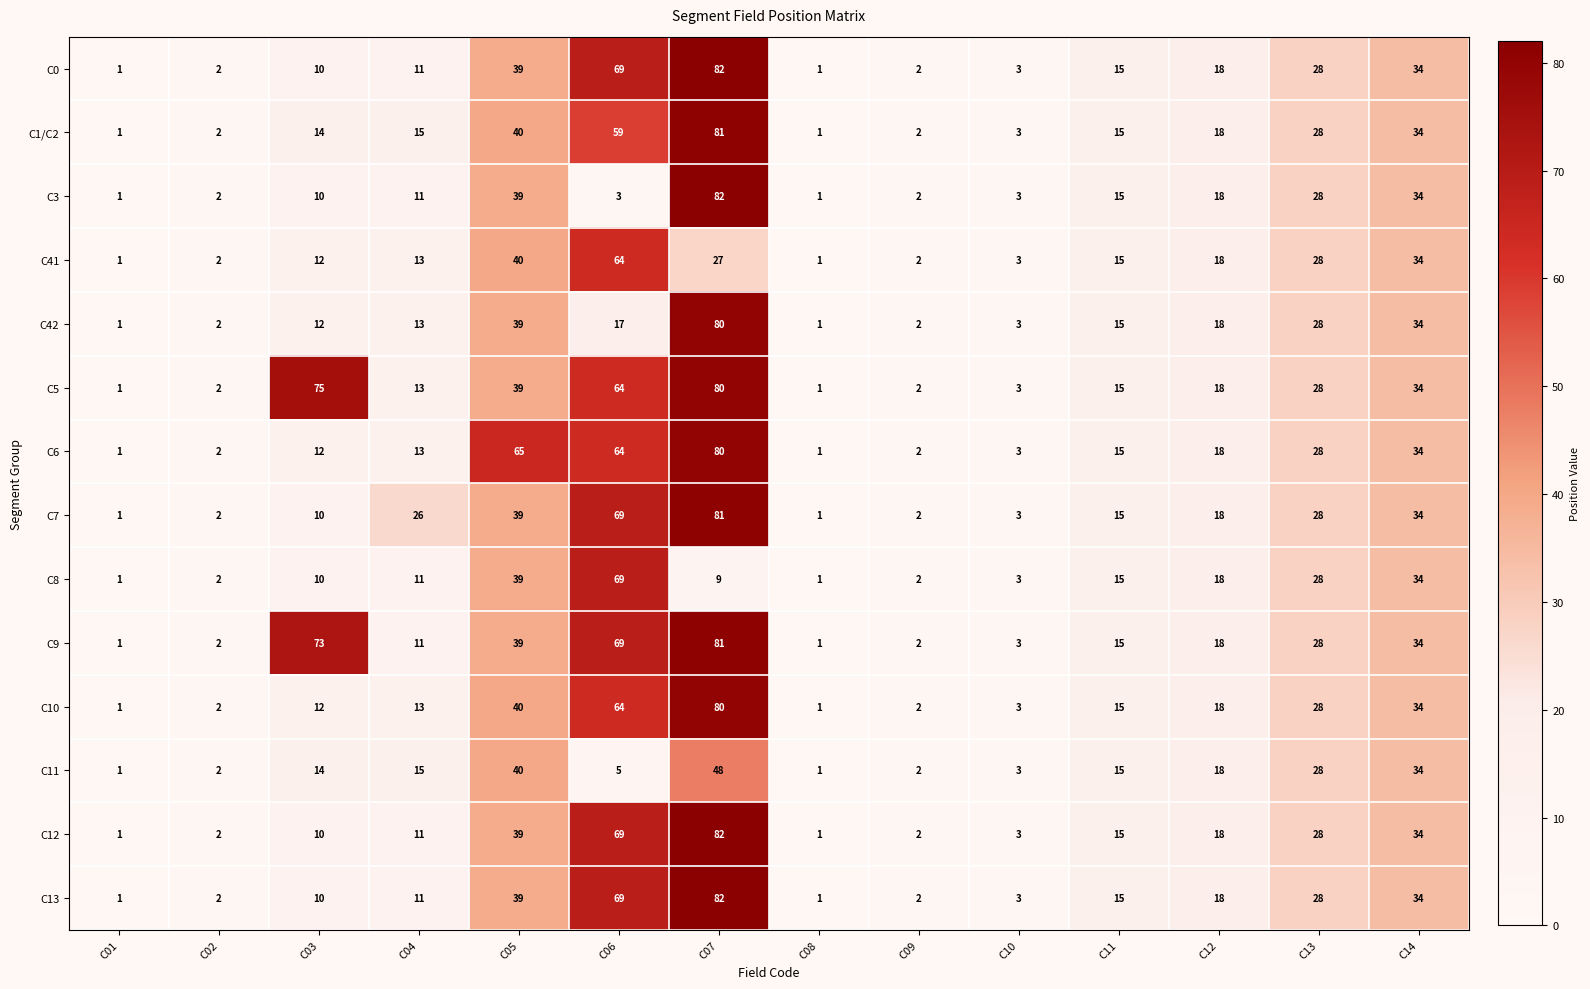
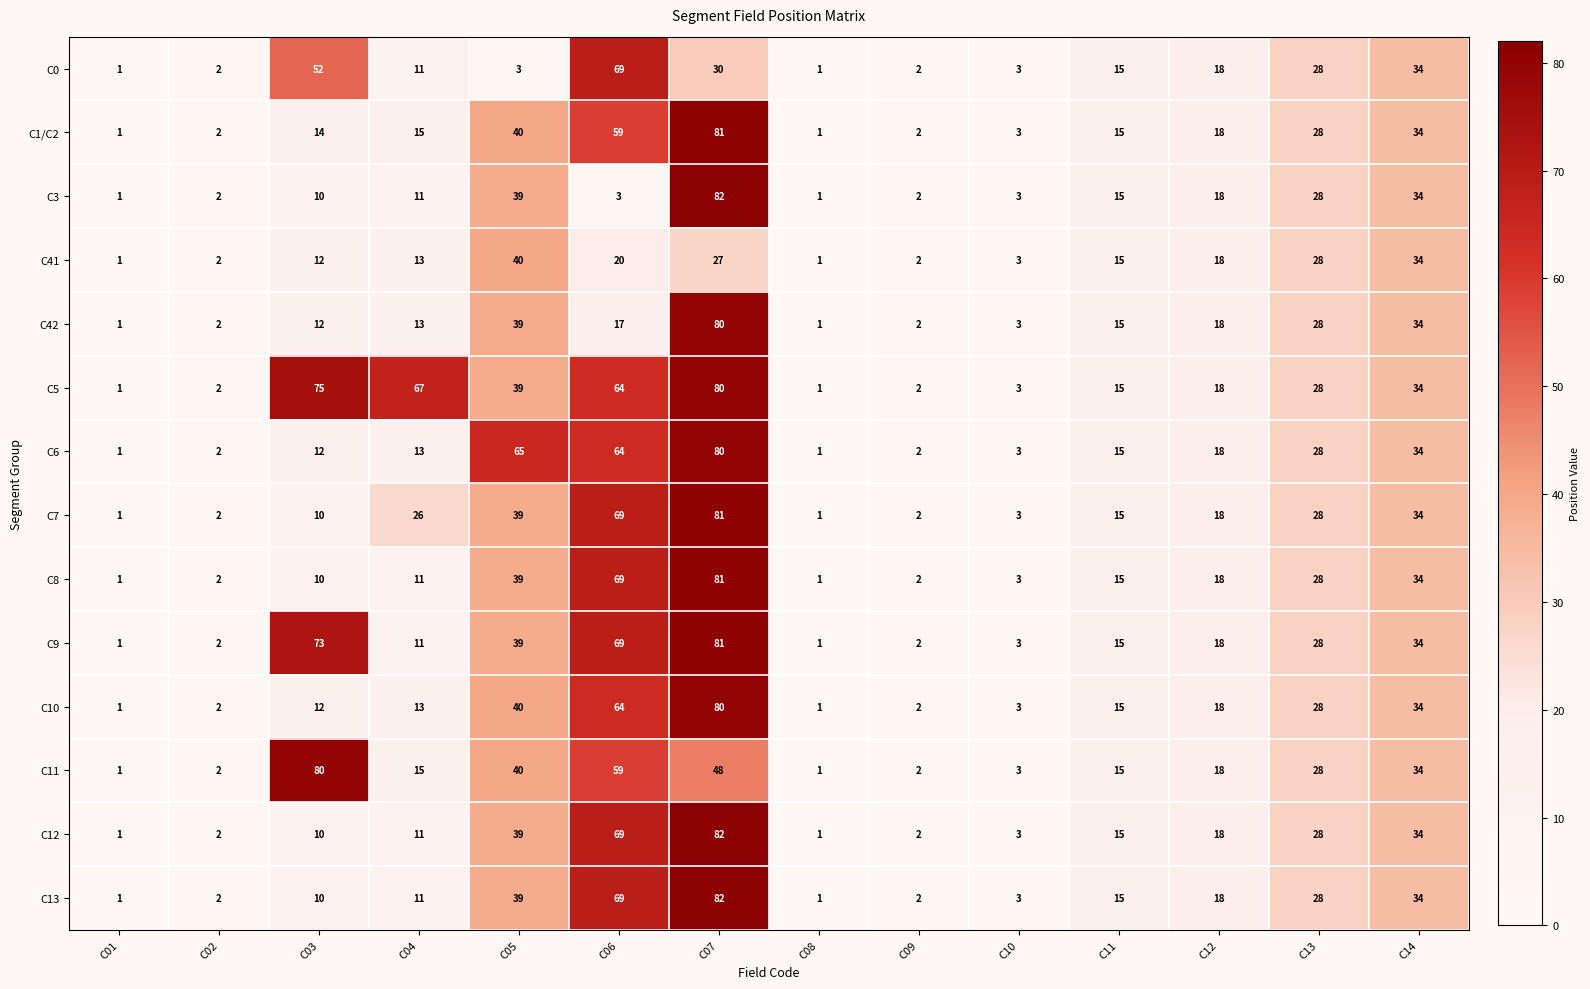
  {
    "C0": {
      "C01": 1,
      "C02": 2,
-     "C03": 10,
+     "C03": 52,
      "C04": 11,
-     "C05": 39,
+     "C05": 3,
      "C06": 69,
-     "C07": 82,
+     "C07": 30,
      "C08": 1,
      "C09": 2,
      "C10": 3,
      "C11": 15,
      "C12": 18,
      "C13": 28,
      "C14": 34
    },
    "C1/C2": {
      "C01": 1,
      "C02": 2,
      "C03": 14,
      "C04": 15,
      "C05": 40,
      "C06": 59,
      "C07": 81,
      "C08": 1,
      "C09": 2,
      "C10": 3,
      "C11": 15,
      "C12": 18,
      "C13": 28,
      "C14": 34
    },
    "C3": {
      "C01": 1,
      "C02": 2,
      "C03": 10,
      "C04": 11,
      "C05": 39,
      "C06": 3,
      "C07": 82,
      "C08": 1,
      "C09": 2,
      "C10": 3,
      "C11": 15,
      "C12": 18,
      "C13": 28,
      "C14": 34
    },
    "C41": {
      "C01": 1,
      "C02": 2,
      "C03": 12,
      "C04": 13,
      "C05": 40,
-     "C06": 64,
+     "C06": 20,
      "C07": 27,
      "C08": 1,
      "C09": 2,
      "C10": 3,
      "C11": 15,
      "C12": 18,
      "C13": 28,
      "C14": 34
    },
    "C42": {
      "C01": 1,
      "C02": 2,
      "C03": 12,
      "C04": 13,
      "C05": 39,
      "C06": 17,
      "C07": 80,
      "C08": 1,
      "C09": 2,
      "C10": 3,
      "C11": 15,
      "C12": 18,
      "C13": 28,
      "C14": 34
    },
    "C5": {
      "C01": 1,
      "C02": 2,
      "C03": 75,
-     "C04": 13,
+     "C04": 67,
      "C05": 39,
      "C06": 64,
      "C07": 80,
      "C08": 1,
      "C09": 2,
      "C10": 3,
      "C11": 15,
      "C12": 18,
      "C13": 28,
      "C14": 34
    },
    "C6": {
      "C01": 1,
      "C02": 2,
      "C03": 12,
      "C04": 13,
      "C05": 65,
      "C06": 64,
      "C07": 80,
      "C08": 1,
      "C09": 2,
      "C10": 3,
      "C11": 15,
      "C12": 18,
      "C13": 28,
      "C14": 34
    },
    "C7": {
      "C01": 1,
      "C02": 2,
      "C03": 10,
      "C04": 26,
      "C05": 39,
      "C06": 69,
      "C07": 81,
      "C08": 1,
      "C09": 2,
      "C10": 3,
      "C11": 15,
      "C12": 18,
      "C13": 28,
      "C14": 34
    },
    "C8": {
      "C01": 1,
      "C02": 2,
      "C03": 10,
      "C04": 11,
      "C05": 39,
      "C06": 69,
-     "C07": 9,
+     "C07": 81,
      "C08": 1,
      "C09": 2,
      "C10": 3,
      "C11": 15,
      "C12": 18,
      "C13": 28,
      "C14": 34
    },
    "C9": {
      "C01": 1,
      "C02": 2,
      "C03": 73,
      "C04": 11,
      "C05": 39,
      "C06": 69,
      "C07": 81,
      "C08": 1,
      "C09": 2,
      "C10": 3,
      "C11": 15,
      "C12": 18,
      "C13": 28,
      "C14": 34
    },
    "C10": {
      "C01": 1,
      "C02": 2,
      "C03": 12,
      "C04": 13,
      "C05": 40,
      "C06": 64,
      "C07": 80,
      "C08": 1,
      "C09": 2,
      "C10": 3,
      "C11": 15,
      "C12": 18,
      "C13": 28,
      "C14": 34
    },
    "C11": {
      "C01": 1,
      "C02": 2,
-     "C03": 14,
+     "C03": 80,
      "C04": 15,
      "C05": 40,
-     "C06": 5,
+     "C06": 59,
      "C07": 48,
      "C08": 1,
      "C09": 2,
      "C10": 3,
      "C11": 15,
      "C12": 18,
      "C13": 28,
      "C14": 34
    },
    "C12": {
      "C01": 1,
      "C02": 2,
      "C03": 10,
      "C04": 11,
      "C05": 39,
      "C06": 69,
      "C07": 82,
      "C08": 1,
      "C09": 2,
      "C10": 3,
      "C11": 15,
      "C12": 18,
      "C13": 28,
      "C14": 34
    },
    "C13": {
      "C01": 1,
      "C02": 2,
      "C03": 10,
      "C04": 11,
      "C05": 39,
      "C06": 69,
      "C07": 82,
      "C08": 1,
      "C09": 2,
      "C10": 3,
      "C11": 15,
      "C12": 18,
      "C13": 28,
      "C14": 34
    }
  }
